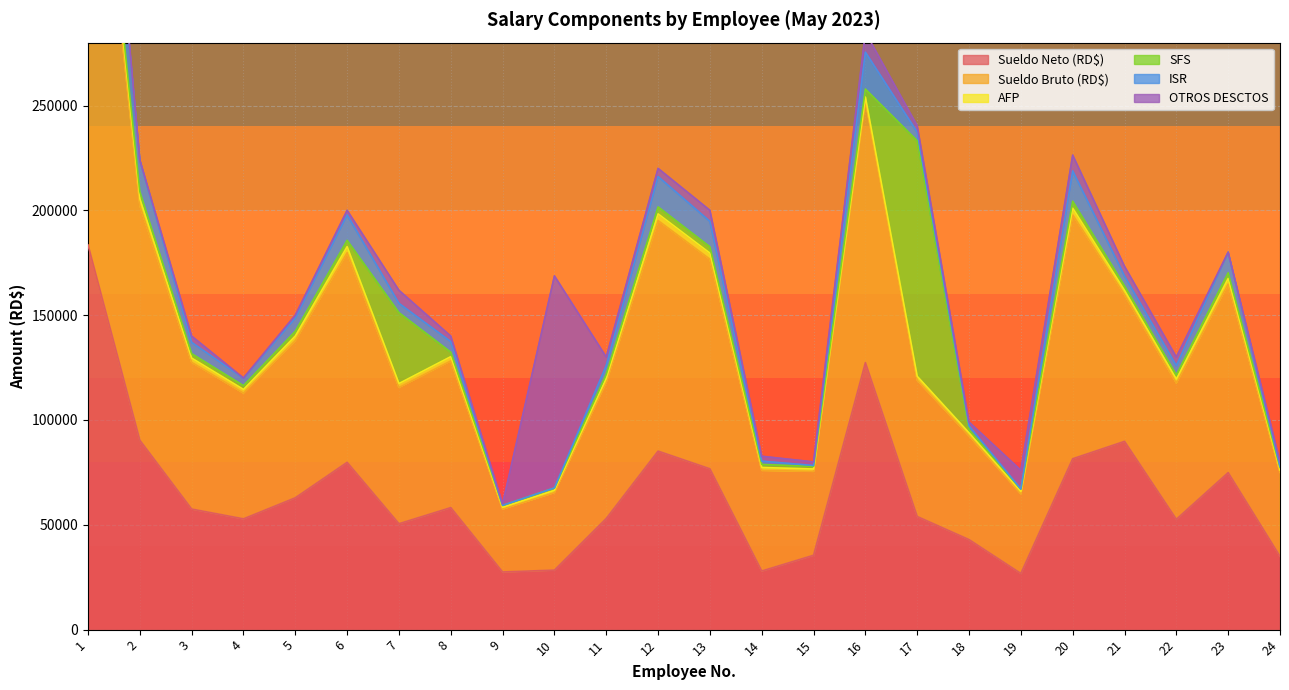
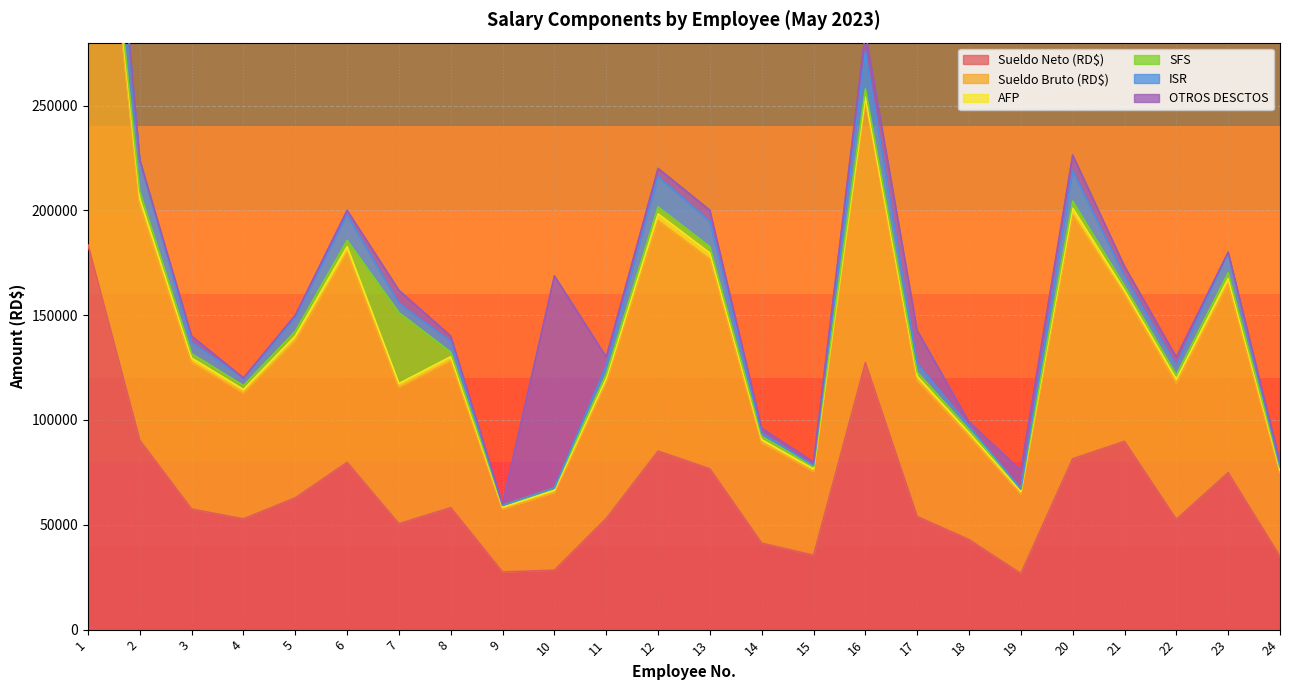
  {
    "Sueldo Neto (RD$)": {
      "1": 183000,
      "2": 90000,
      "3": 58000,
      "4": 53000,
      "5": 63000,
      "6": 80000,
      "7": 51000,
      "8": 58000,
      "9": 27000,
      "10": 28000,
      "11": 53000,
      "12": 85000,
      "13": 77000,
-     "14": 28000,
+     "14": 41000,
      "15": 35000,
      "16": 127000,
      "17": 54000,
      "18": 43000,
      "19": 27000,
      "20": 82000,
      "21": 90000,
      "22": 53000,
      "23": 75000,
      "24": 35000
    },
    "Sueldo Bruto (RD$)": {
      "2": 112000,
      "3": 70000,
      "4": 60000,
      "5": 75000,
      "6": 100000,
      "7": 65000,
      "8": 70000,
      "11": 65000,
      "12": 110000,
      "13": 100000,
      "14": 48000,
      "16": 125000,
      "17": 65000,
      "18": 50000,
      "20": 116000,
      "21": 70000,
      "22": 65000,
      "23": 90000
    },
    "AFP": {
      "2": 3000,
      "3": 2000,
      "4": 2000,
      "5": 2000,
      "6": 3000,
      "7": 2000,
      "8": 2000,
      "11": 2000,
      "12": 3000,
      "13": 3000,
      "14": 1000,
      "16": 2000,
      "17": 2000,
      "18": 1000,
      "20": 3000,
      "21": 2000,
      "22": 2000,
      "23": 3000
    },
    "SFS": {
      "2": 3000,
      "3": 2000,
      "4": 2000,
      "5": 2000,
      "6": 3000,
      "7": 34000,
      "8": 2000,
      "11": 2000,
      "12": 3000,
      "13": 3000,
      "14": 1000,
      "16": 4000,
-     "17": 112000,
+     "17": 2000,
      "18": 2000,
      "20": 3000,
      "21": 2000,
      "22": 2000,
      "23": 3000
    },
    "ISR": {
      "3": 5000,
      "5": 6000,
      "6": 12000,
      "7": 4000,
      "8": 5000,
      "11": 4000,
      "12": 14000,
      "13": 12000,
      "14": 2000,
      "16": 18000,
      "17": 4000,
      "18": 2000,
      "20": 14000,
      "21": 5000,
      "22": 4000
    },
    "OTROS DESCTOS": {
      "3": 3000,
      "5": 1000,
      "6": 2000,
      "7": 6000,
      "8": 3000,
      "10": 101000,
      "11": 4000,
      "12": 4000,
      "13": 5000,
      "14": 2000,
      "15": 2000,
-     "17": 3000,
+     "17": 16000,
      "18": 2000,
      "19": 9000,
      "20": 8000,
      "21": 5000,
      "22": 4000,
      "24": 2000
    }
  }
